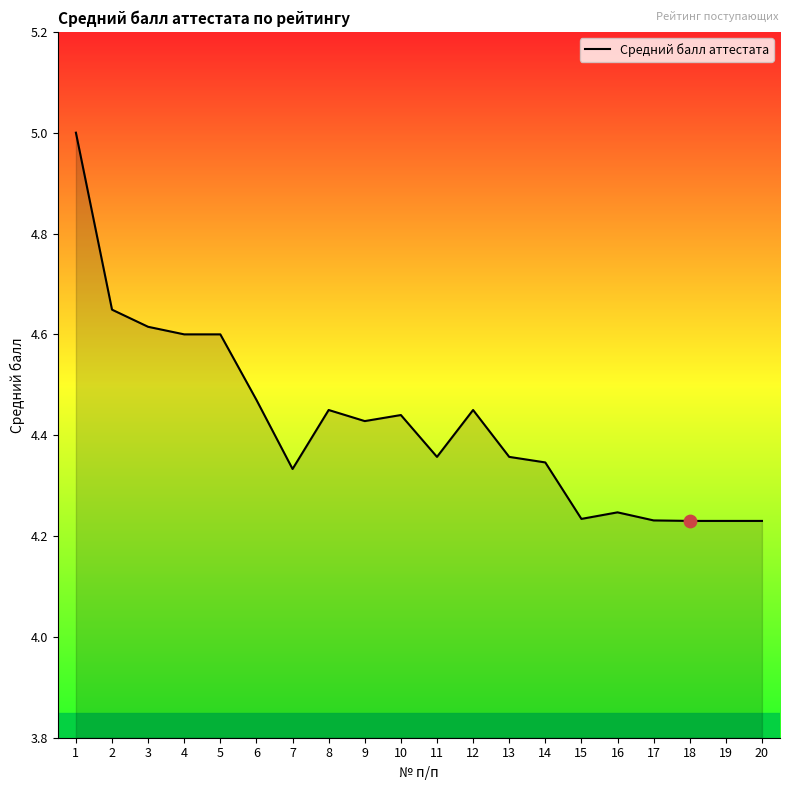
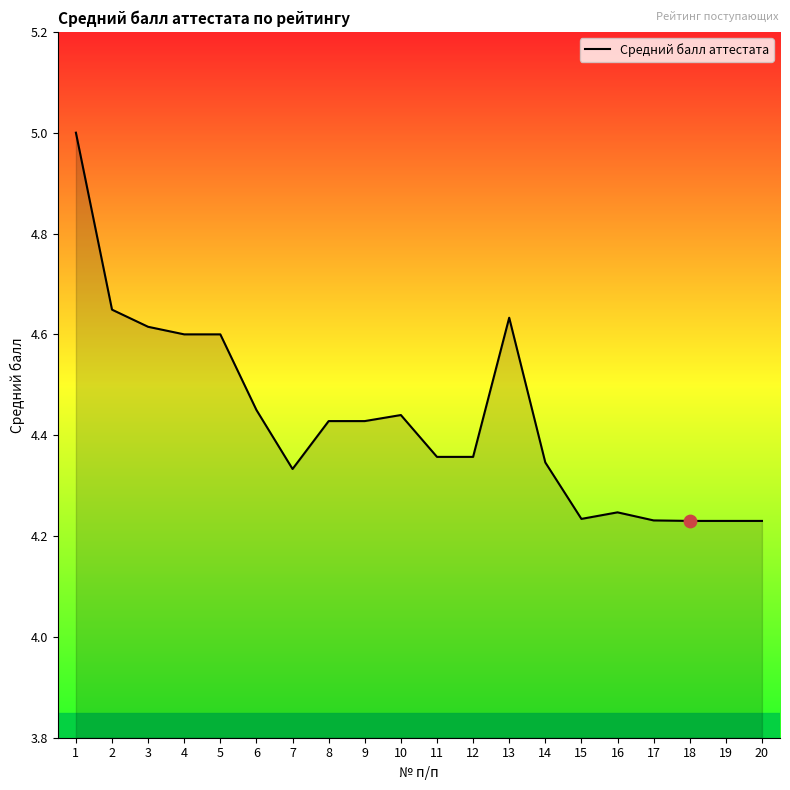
  {
    "Средний балл аттестата": {
      "1": 5.00,
      "2": 4.65,
      "3": 4.62,
      "4": 4.60,
      "5": 4.60,
-     "6": 4.47,
+     "6": 4.45,
      "7": 4.33,
-     "8": 4.45,
+     "8": 4.43,
      "9": 4.43,
      "10": 4.44,
      "11": 4.36,
-     "12": 4.45,
-     "13": 4.36,
+     "12": 4.36,
+     "13": 4.63,
      "14": 4.35,
      "15": 4.23,
      "16": 4.25,
      "17": 4.23,
      "19": 4.23,
      "20": 4.23
    }
  }
